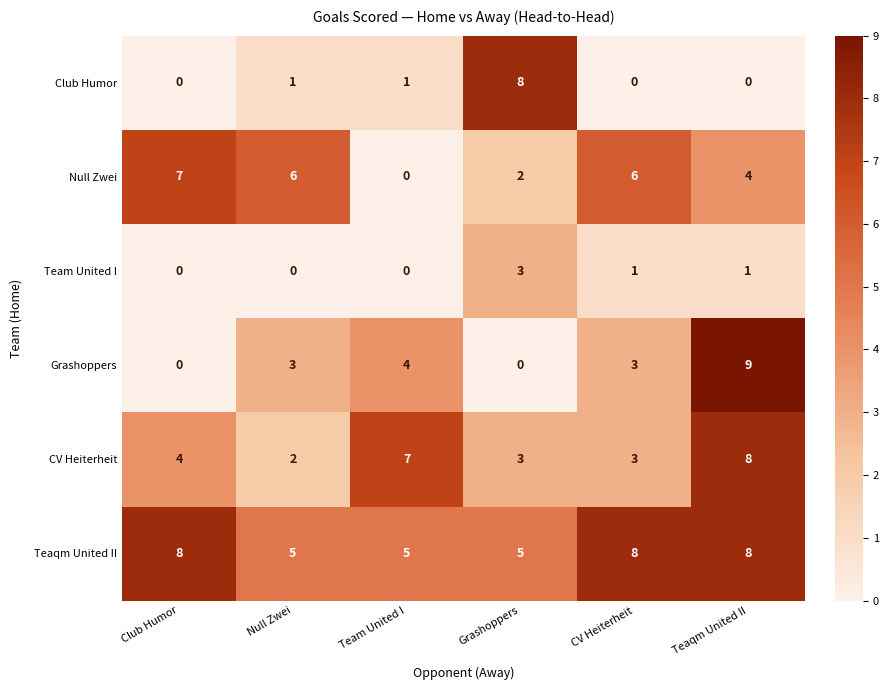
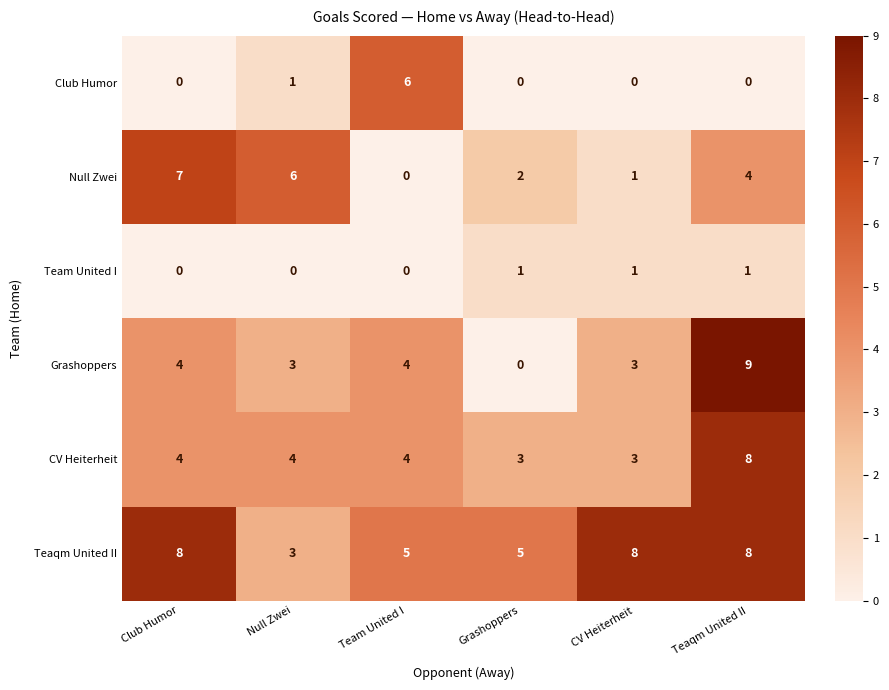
  {
    "Club Humor": {
      "Club Humor": 0,
      "Null Zwei": 1,
-     "Team United I": 1,
-     "Grashoppers": 8,
+     "Team United I": 6,
+     "Grashoppers": 0,
      "CV Heiterheit": 0,
      "Teaqm United II": 0
    },
    "Null Zwei": {
      "Club Humor": 7,
      "Null Zwei": 6,
      "Team United I": 0,
      "Grashoppers": 2,
-     "CV Heiterheit": 6,
+     "CV Heiterheit": 1,
      "Teaqm United II": 4
    },
    "Team United I": {
      "Club Humor": 0,
      "Null Zwei": 0,
      "Team United I": 0,
-     "Grashoppers": 3,
+     "Grashoppers": 1,
      "CV Heiterheit": 1,
      "Teaqm United II": 1
    },
    "Grashoppers": {
-     "Club Humor": 0,
+     "Club Humor": 4,
      "Null Zwei": 3,
      "Team United I": 4,
      "Grashoppers": 0,
      "CV Heiterheit": 3,
      "Teaqm United II": 9
    },
    "CV Heiterheit": {
      "Club Humor": 4,
-     "Null Zwei": 2,
-     "Team United I": 7,
+     "Null Zwei": 4,
+     "Team United I": 4,
      "Grashoppers": 3,
      "CV Heiterheit": 3,
      "Teaqm United II": 8
    },
    "Teaqm United II": {
      "Club Humor": 8,
-     "Null Zwei": 5,
+     "Null Zwei": 3,
      "Team United I": 5,
      "Grashoppers": 5,
      "CV Heiterheit": 8,
      "Teaqm United II": 8
    }
  }
